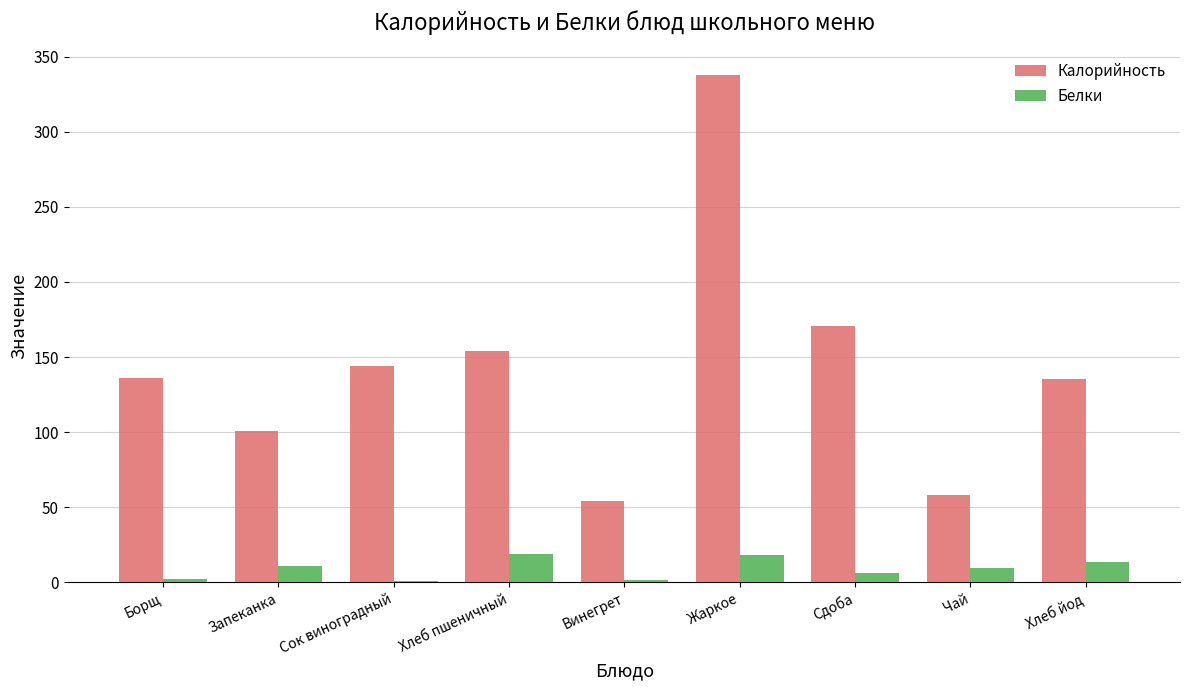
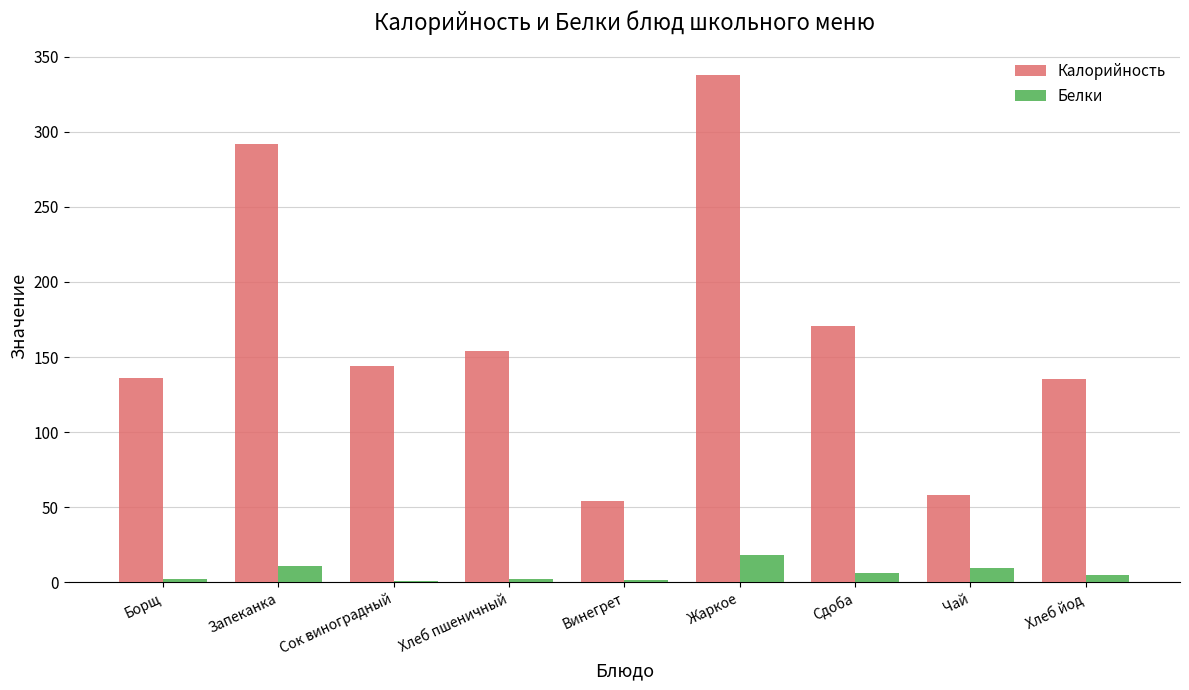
  {
    "Калорийность": {
      "Борщ": 136,
-     "Запеканка": 101,
+     "Запеканка": 292,
      "Сок виноградный": 144,
      "Хлеб пшеничный": 154,
      "Винегрет": 54,
      "Жаркое": 338,
      "Сдоба": 171,
      "Чай": 58,
      "Хлеб йод": 136
    },
    "Белки": {
      "Борщ": 2,
      "Запеканка": 11,
-     "Хлеб пшеничный": 19,
+     "Хлеб пшеничный": 2,
      "Жаркое": 18,
      "Сдоба": 6,
      "Чай": 10,
-     "Хлеб йод": 13
+     "Хлеб йод": 5
    }
  }
